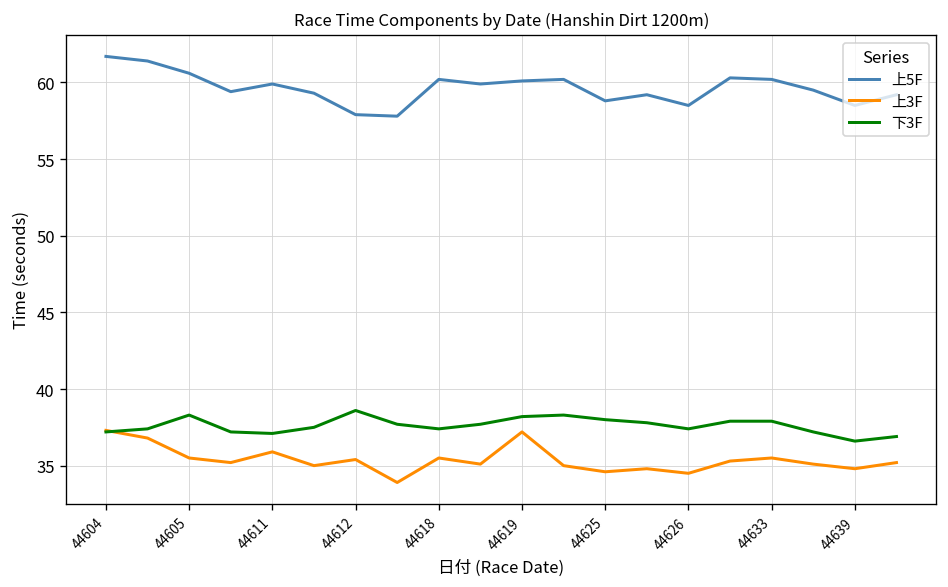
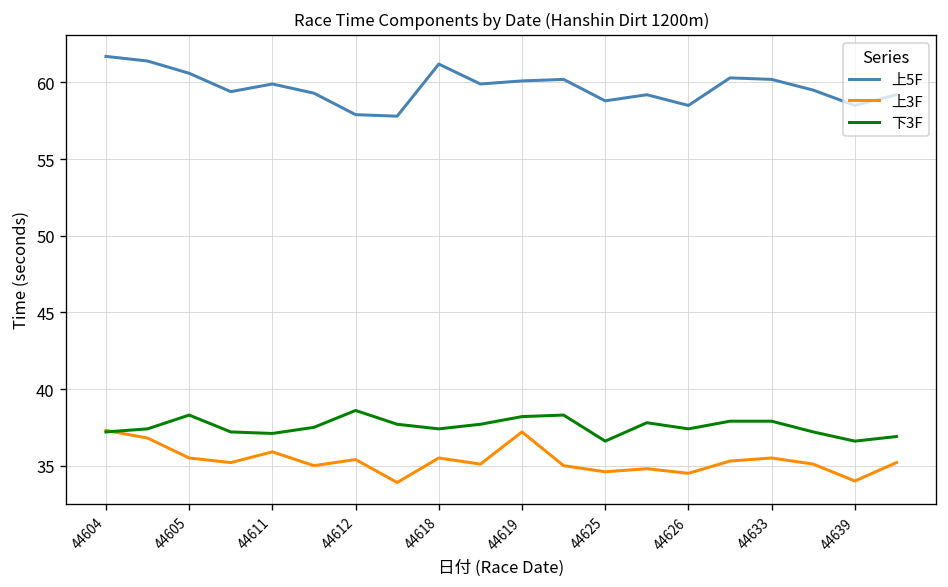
  {
    "上5F": {
      "44604": 61.7,
      "44605": 60.6,
      "44611": 59.9,
      "44612": 57.9,
-     "44618": 60.2,
+     "44618": 61.2,
      "44619": 60.1,
      "44625": 58.8,
      "44626": 58.5,
      "44633": 60.2
    },
    "上3F": {
      "44605": 35.5,
      "44611": 35.9,
      "44612": 35.4,
      "44618": 35.5,
      "44619": 37.2,
      "44625": 34.6,
      "44626": 34.5,
      "44633": 35.5,
-     "44639": 34.8
+     "44639": 34.0
    },
    "下3F": {
      "44605": 38.3,
      "44611": 37.1,
      "44612": 38.6,
      "44618": 37.4,
      "44619": 38.2,
-     "44625": 38.0,
+     "44625": 36.6,
      "44626": 37.4,
      "44633": 37.9,
      "44639": 36.6
    }
  }
